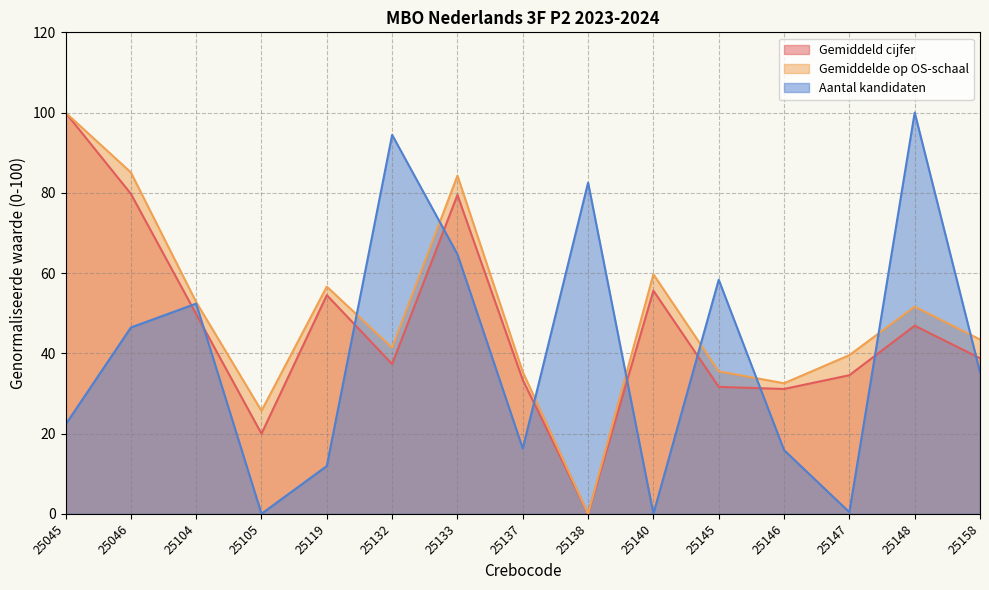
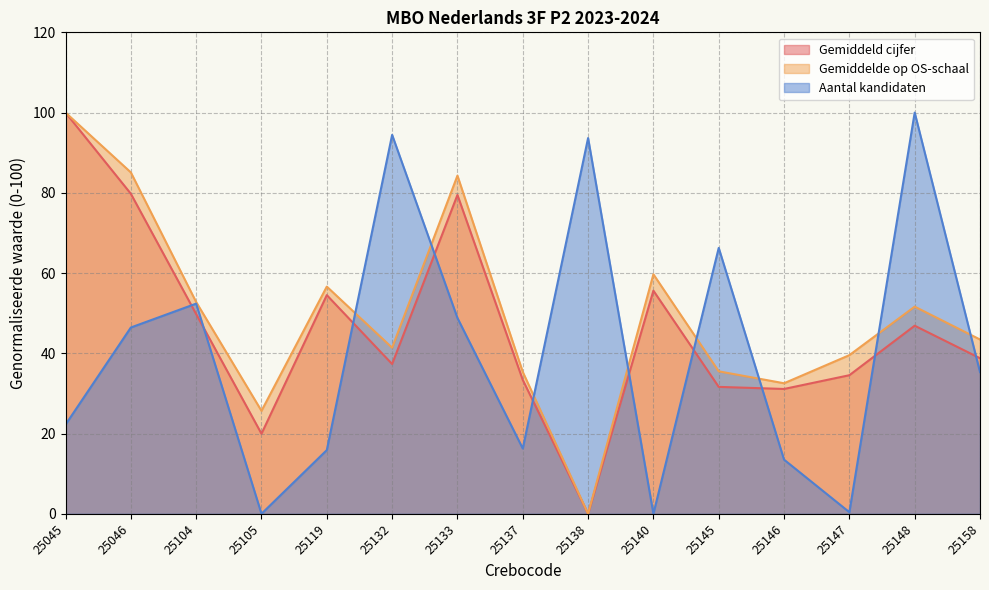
  {
    "Aantal kandidaten": {
      "25045": 22,
      "25046": 46,
      "25105": 0,
-     "25119": 12,
+     "25119": 16,
      "25132": 94,
-     "25133": 65,
+     "25133": 49,
      "25137": 16,
-     "25138": 83,
+     "25138": 94,
      "25140": 0,
-     "25145": 58,
-     "25146": 16,
+     "25145": 66,
+     "25146": 13,
      "25147": 0,
      "25148": 100,
      "25158": 35
    }
  }
